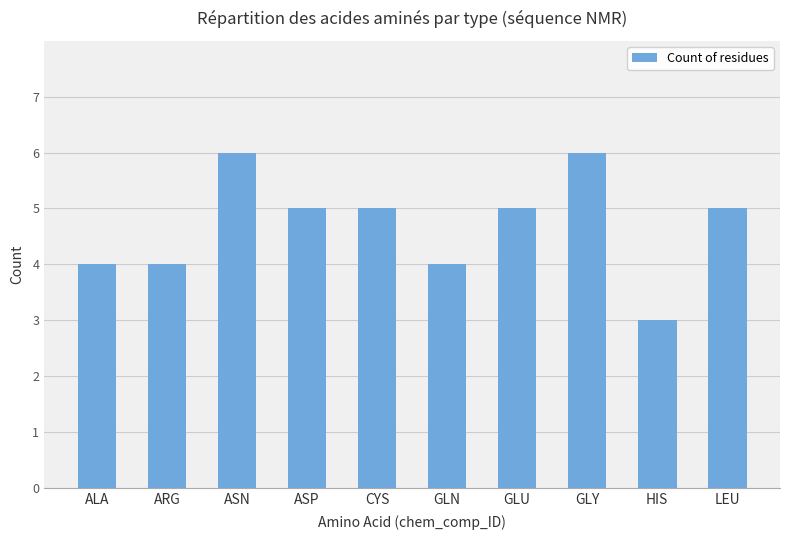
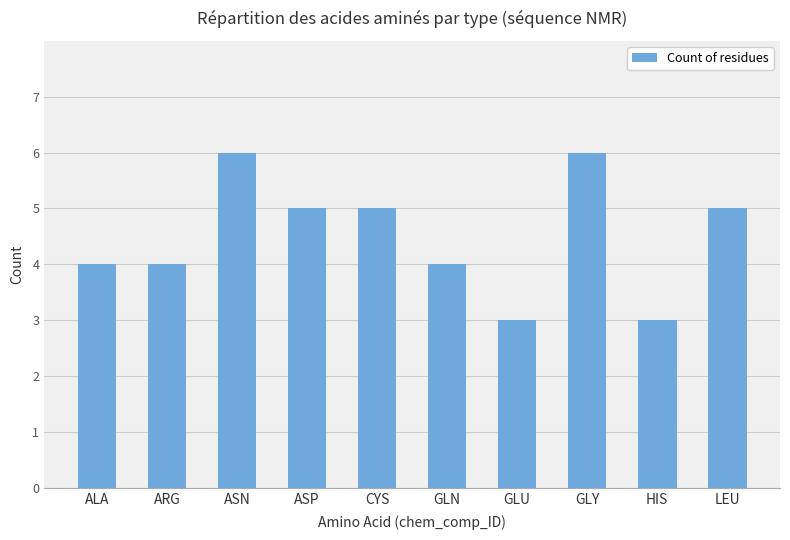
  {
    "ALA": 4,
    "ARG": 4,
    "ASN": 6,
    "ASP": 5,
    "CYS": 5,
    "GLN": 4,
-   "GLU": 5,
+   "GLU": 3,
    "GLY": 6,
    "HIS": 3,
    "LEU": 5
  }
